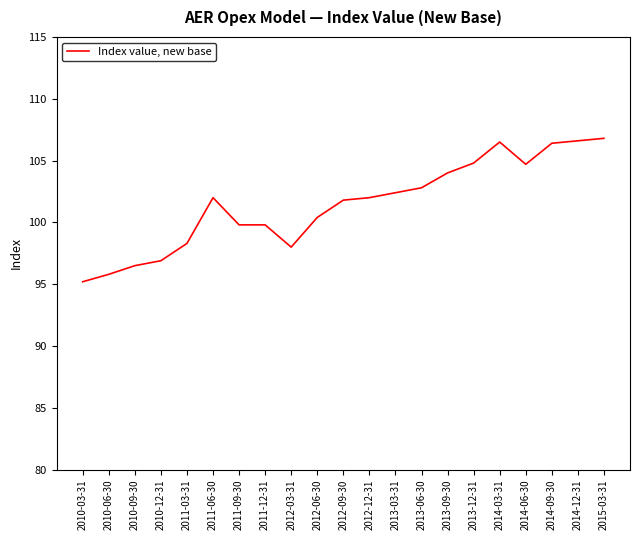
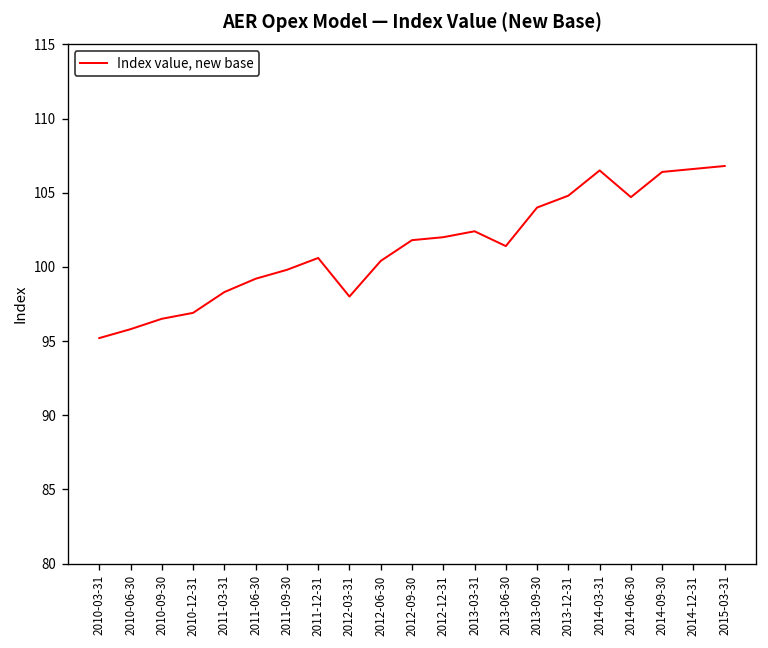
  {
    "2010-03-31": 95.2,
    "2010-06-30": 95.8,
    "2010-09-30": 96.5,
    "2010-12-31": 96.9,
    "2011-03-31": 98.3,
-   "2011-06-30": 102.0,
+   "2011-06-30": 99.2,
    "2011-09-30": 99.8,
-   "2011-12-31": 99.8,
+   "2011-12-31": 100.6,
    "2012-03-31": 98.0,
    "2012-06-30": 100.4,
    "2012-09-30": 101.8,
    "2012-12-31": 102.0,
    "2013-03-31": 102.4,
-   "2013-06-30": 102.8,
+   "2013-06-30": 101.4,
    "2013-09-30": 104.0,
    "2013-12-31": 104.8,
    "2014-03-31": 106.5,
    "2014-06-30": 104.7,
    "2014-09-30": 106.4,
    "2014-12-31": 106.6,
    "2015-03-31": 106.8
  }
